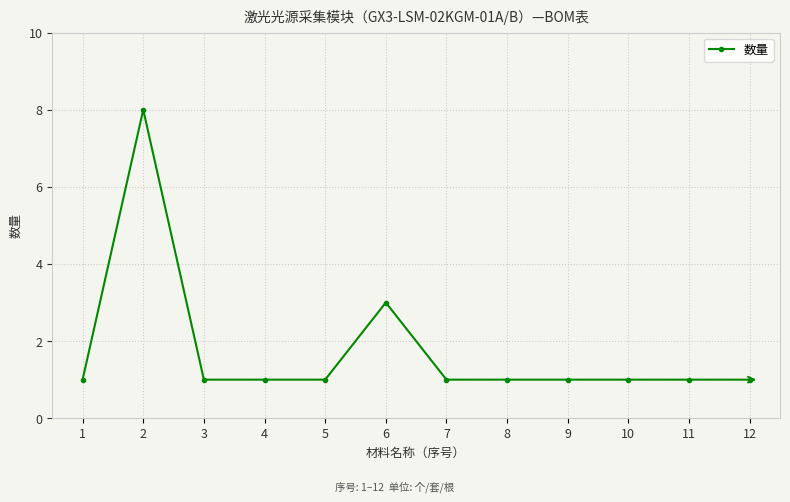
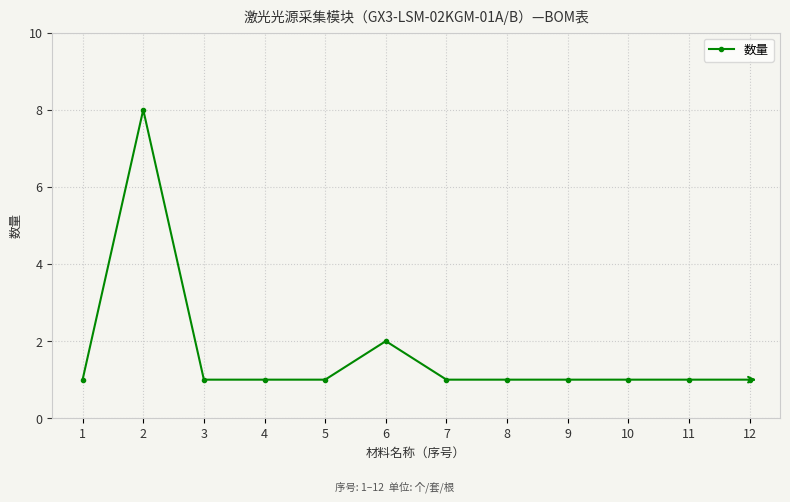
  {
    "1": 1,
    "2": 8,
    "3": 1,
    "4": 1,
    "5": 1,
-   "6": 3,
+   "6": 2,
    "7": 1,
    "8": 1,
    "9": 1,
    "10": 1,
    "11": 1,
    "12": 1
  }
